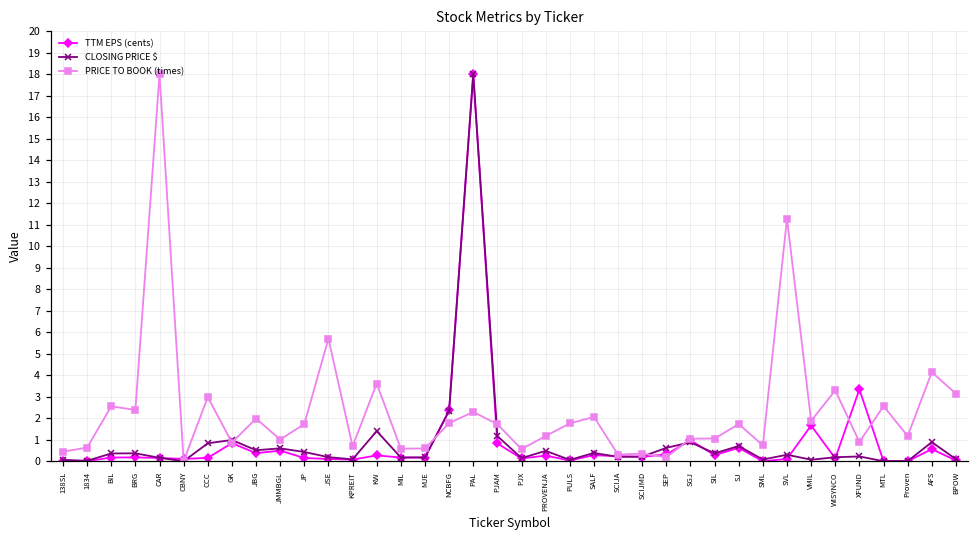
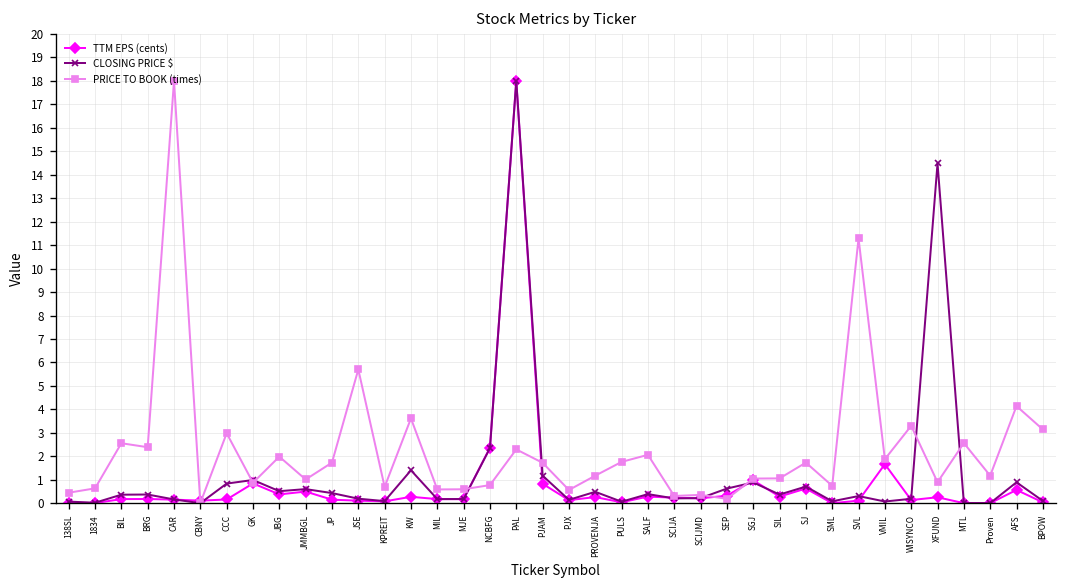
  {
    "TTM EPS (cents)": {
      "BIL": 0.2,
      "BRG": 0.2,
      "CCC": 0.2,
      "JBG": 0.4,
      "JP": 0.2,
      "KW": 0.3,
      "PJAM": 0.8,
      "PROVENJA": 0.3,
      "SEP": 0.3,
      "SVL": 0.1,
      "VMIL": 1.7,
-     "XFUND": 3.3,
+     "XFUND": 0.3,
      "AFS": 0.6
    },
    "CLOSING PRICE $": {
      "BIL": 0.4,
      "BRG": 0.4,
      "CCC": 0.8,
      "JBG": 0.5,
      "JP": 0.4,
      "KW": 1.4,
      "PJAM": 1.2,
      "PROVENJA": 0.5,
      "SEP": 0.6,
      "SVL": 0.3,
      "VMIL": 0.1,
-     "XFUND": 0.2,
+     "XFUND": 14.5,
      "AFS": 0.9
    },
    "PRICE TO BOOK (times)": {
      "138SL": 0.4,
      "1834": 0.6,
      "BIL": 2.6,
      "BRG": 2.4,
      "CAR": 18.0,
      "CCC": 3.0,
      "JBG": 2.0,
      "JMMBGL": 1.0,
      "JP": 1.7,
      "JSE": 5.7,
      "KPREIT": 0.7,
      "KW": 3.6,
      "MIL": 0.6,
      "MJE": 0.6,
-     "NCBFG": 1.8,
+     "NCBFG": 0.8,
      "PAL": 2.3,
      "PJAM": 1.7,
      "PJX": 0.6,
      "PROVENJA": 1.2,
      "PULS": 1.8,
      "SALF": 2.1,
      "SCIJMD": 0.4,
      "SEP": 0.2,
      "SIL": 1.1,
      "SJ": 1.7,
      "SML": 0.7,
      "SVL": 11.3,
      "VMIL": 1.9,
      "WISYNCO": 3.3,
      "XFUND": 0.9,
      "MTL": 2.6,
      "Proven": 1.2,
      "AFS": 4.1,
      "BPOW": 3.1
    }
  }
